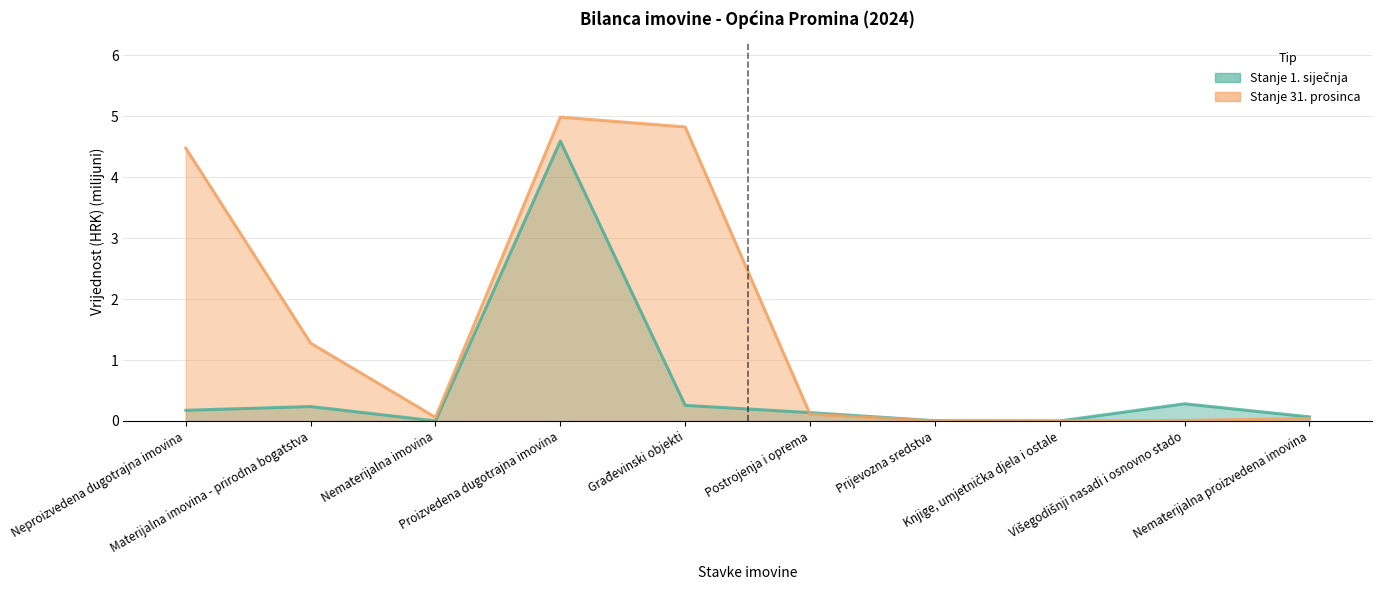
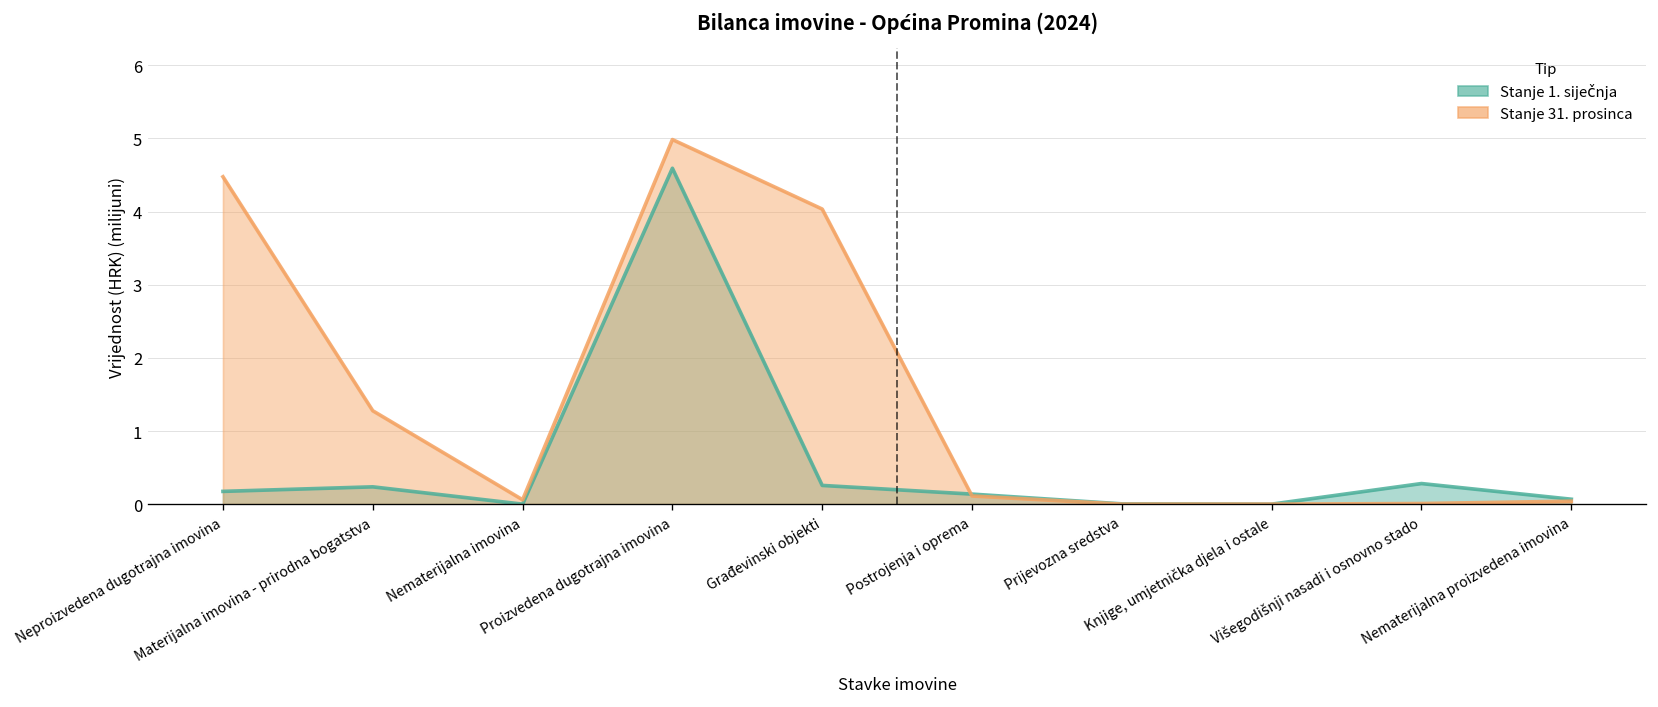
  {
    "Stanje 1. siječnja": {
      "Neproizvedena dugotrajna imovina": 0.2,
      "Materijalna imovina - prirodna bogatstva": 0.2,
      "Nematerijalna imovina": 0.0,
      "Proizvedena dugotrajna imovina": 4.6,
      "Građevinski objekti": 0.3,
      "Višegodišnji nasadi i osnovno stado": 0.3
    },
    "Stanje 31. prosinca": {
      "Neproizvedena dugotrajna imovina": 4.5,
      "Materijalna imovina - prirodna bogatstva": 1.3,
      "Nematerijalna imovina": 0.1,
      "Proizvedena dugotrajna imovina": 5.0,
-     "Građevinski objekti": 4.8,
+     "Građevinski objekti": 4.0,
      "Višegodišnji nasadi i osnovno stado": 0.0
    }
  }
